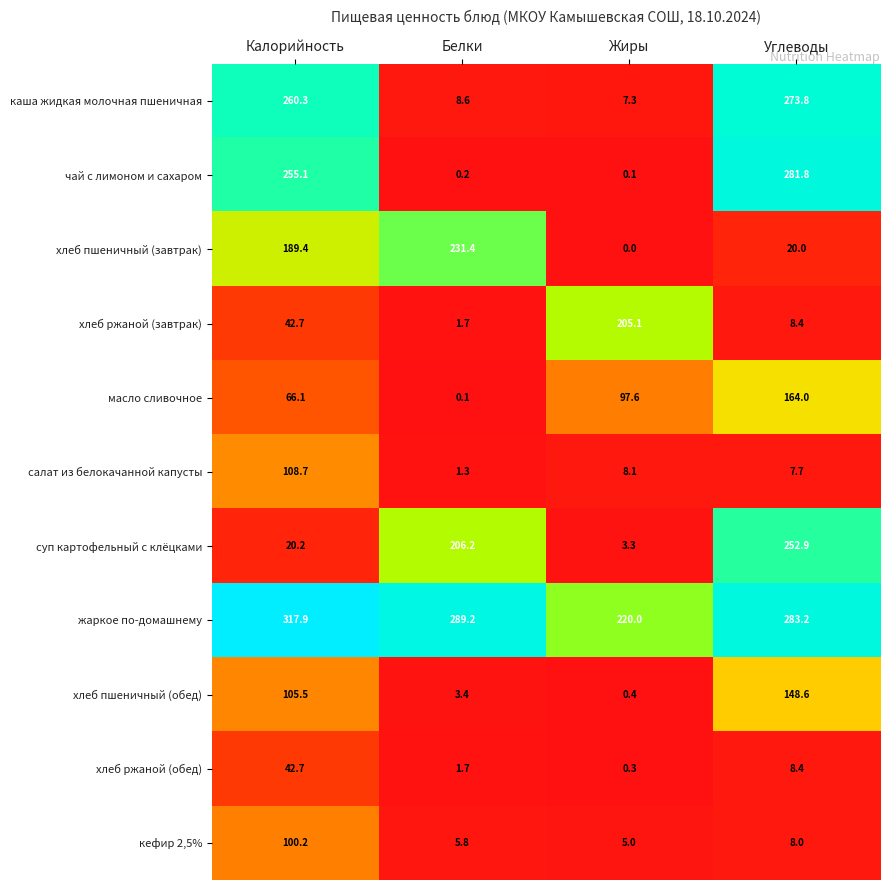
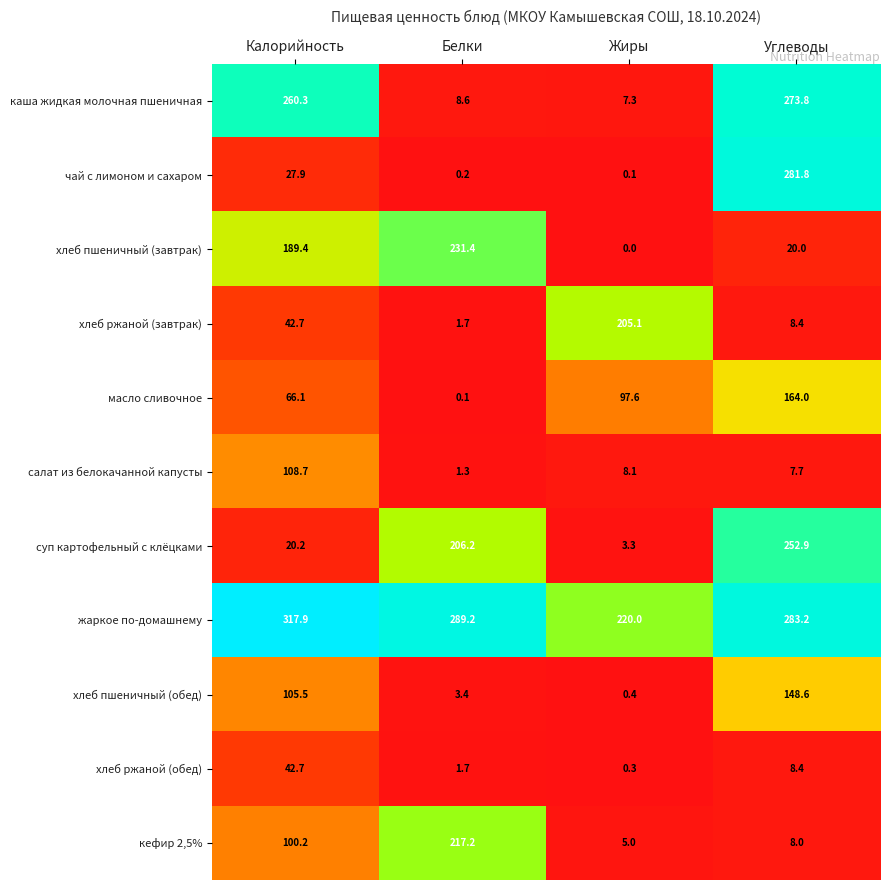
  {
    "каша жидкая молочная пшеничная": {
      "Калорийность": 260.3,
      "Белки": 8.6,
      "Жиры": 7.3,
      "Углеводы": 273.8
    },
    "чай с лимоном и сахаром": {
-     "Калорийность": 255.1,
+     "Калорийность": 27.9,
      "Белки": 0.2,
      "Жиры": 0.1,
      "Углеводы": 281.8
    },
    "хлеб пшеничный (завтрак)": {
      "Калорийность": 189.4,
      "Белки": 231.4,
      "Жиры": 0.0,
      "Углеводы": 20.0
    },
    "хлеб ржаной (завтрак)": {
      "Калорийность": 42.7,
      "Белки": 1.7,
      "Жиры": 205.1,
      "Углеводы": 8.4
    },
    "масло сливочное": {
      "Калорийность": 66.1,
      "Белки": 0.1,
      "Жиры": 97.6,
      "Углеводы": 164.0
    },
    "салат из белокачанной капусты": {
      "Калорийность": 108.7,
      "Белки": 1.3,
      "Жиры": 8.1,
      "Углеводы": 7.7
    },
    "суп картофельный с клёцками": {
      "Калорийность": 20.2,
      "Белки": 206.2,
      "Жиры": 3.3,
      "Углеводы": 252.9
    },
    "жаркое по-домашнему": {
      "Калорийность": 317.9,
      "Белки": 289.2,
      "Жиры": 220.0,
      "Углеводы": 283.2
    },
    "хлеб пшеничный (обед)": {
      "Калорийность": 105.5,
      "Белки": 3.4,
      "Жиры": 0.4,
      "Углеводы": 148.6
    },
    "хлеб ржаной (обед)": {
      "Калорийность": 42.7,
      "Белки": 1.7,
      "Жиры": 0.3,
      "Углеводы": 8.4
    },
    "кефир 2,5%": {
      "Калорийность": 100.2,
-     "Белки": 5.8,
+     "Белки": 217.2,
      "Жиры": 5.0,
      "Углеводы": 8.0
    }
  }
